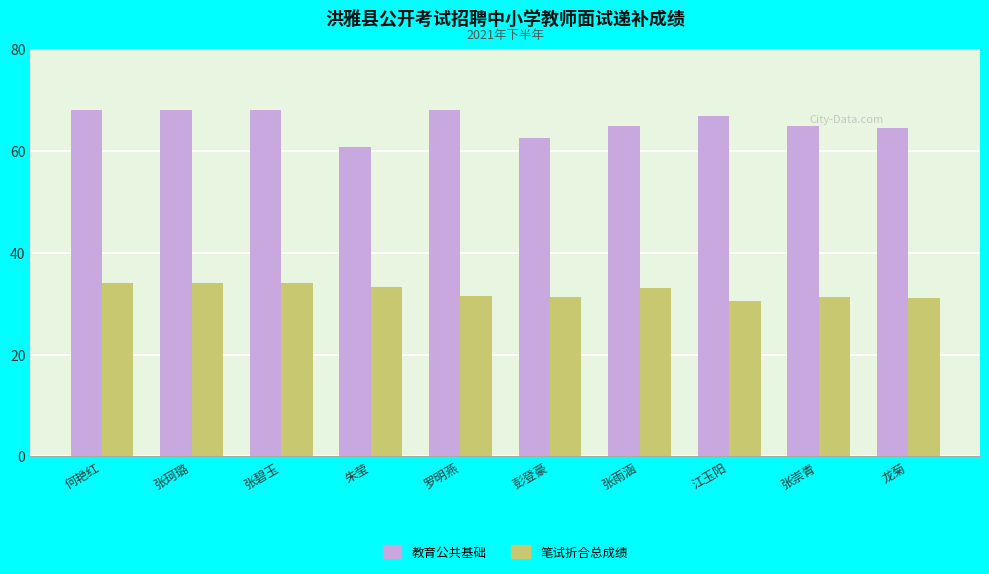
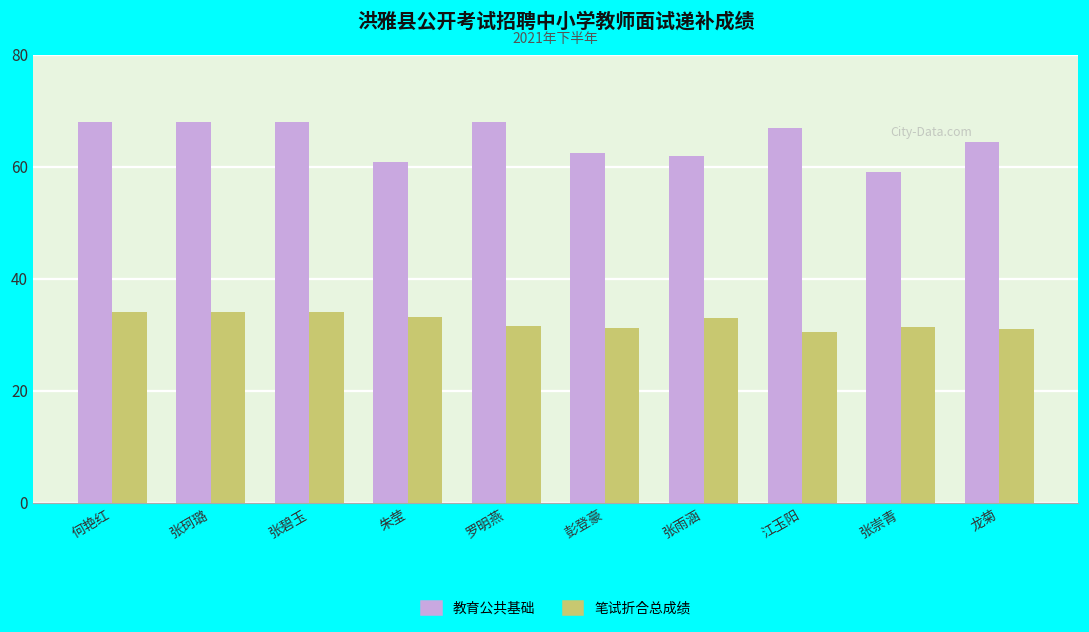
  {
    "教育公共基础": {
      "何艳红": 68,
      "张珂璐": 68,
      "张碧玉": 68,
      "朱莹": 61,
      "罗明燕": 68,
      "彭登豪": 63,
-     "张雨涵": 65,
+     "张雨涵": 62,
      "江玉阳": 67,
-     "张崇青": 65,
+     "张崇青": 59,
      "龙菊": 65
    },
    "笔试折合总成绩": {
      "何艳红": 34,
      "张珂璐": 34,
      "张碧玉": 34,
      "朱莹": 33,
      "罗明燕": 32,
      "彭登豪": 31,
      "张雨涵": 33,
      "江玉阳": 31,
      "张崇青": 31,
      "龙菊": 31
    }
  }
